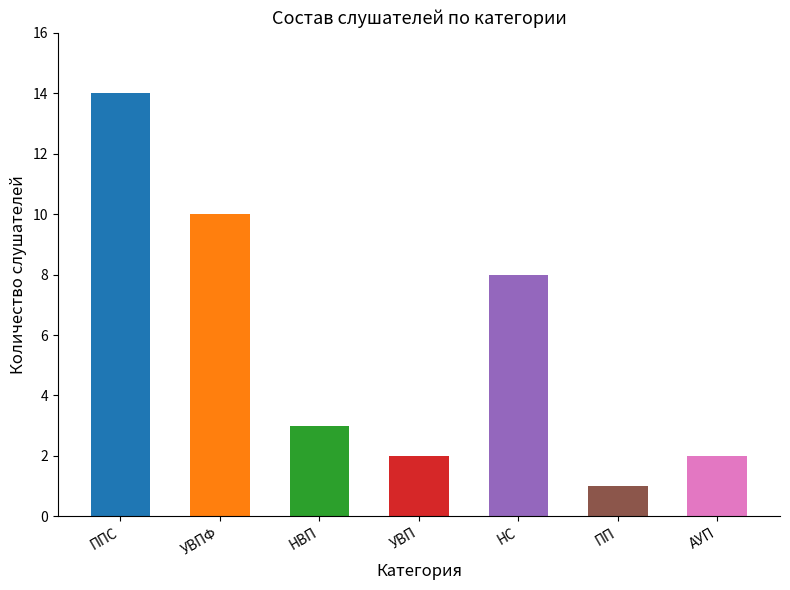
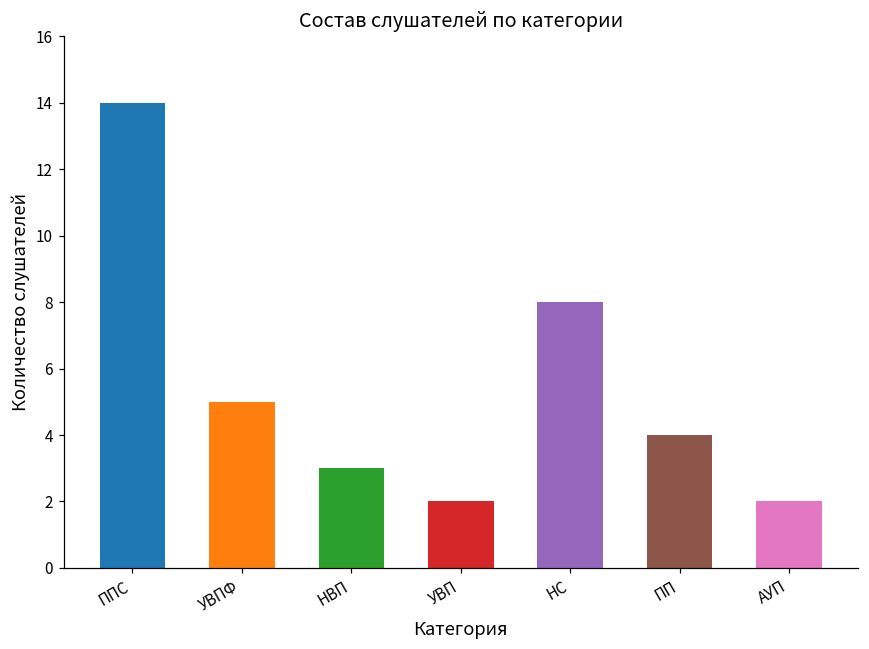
  {
    "ППС": 14,
-   "УВПФ": 10,
+   "УВПФ": 5,
    "НВП": 3,
    "УВП": 2,
    "НС": 8,
-   "ПП": 1,
+   "ПП": 4,
    "АУП": 2
  }
